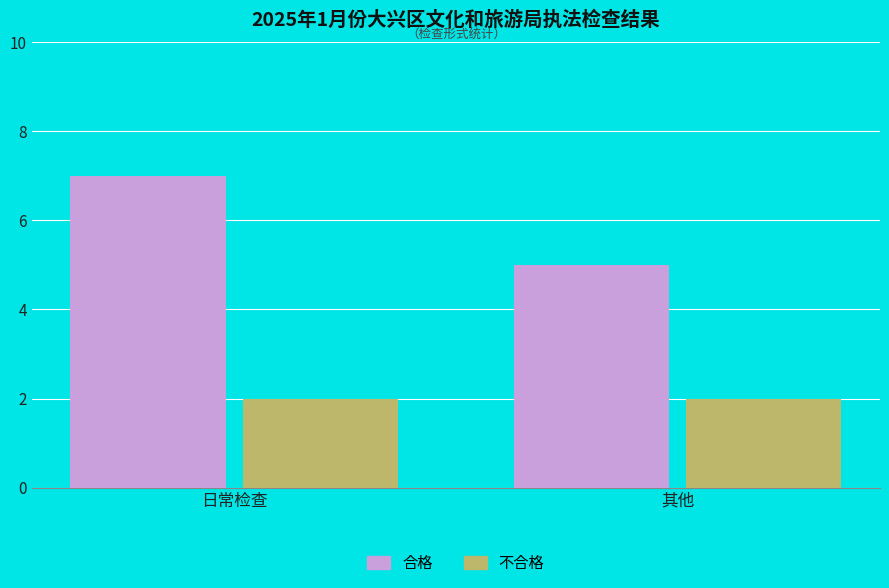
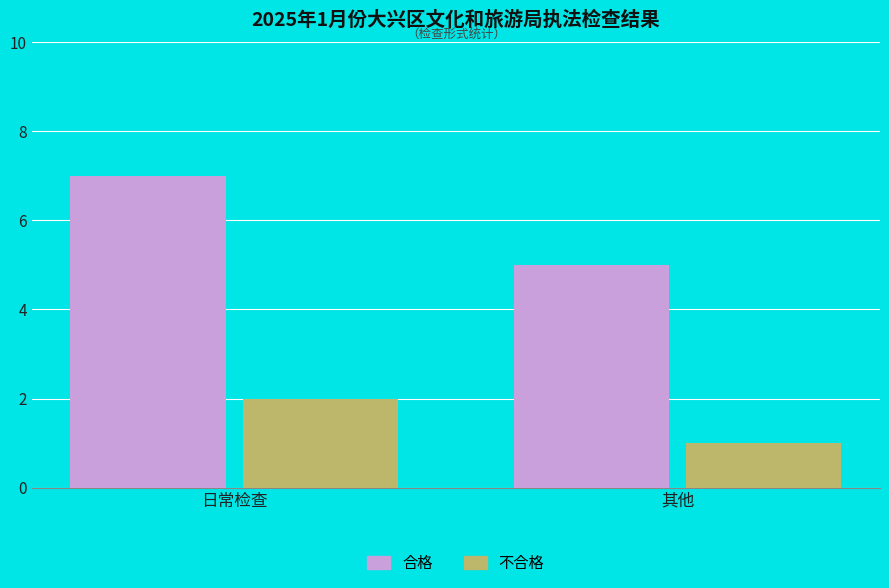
  {
    "合格": {
      "日常检查": 7,
      "其他": 5
    },
    "不合格": {
      "日常检查": 2,
-     "其他": 2
+     "其他": 1
    }
  }
